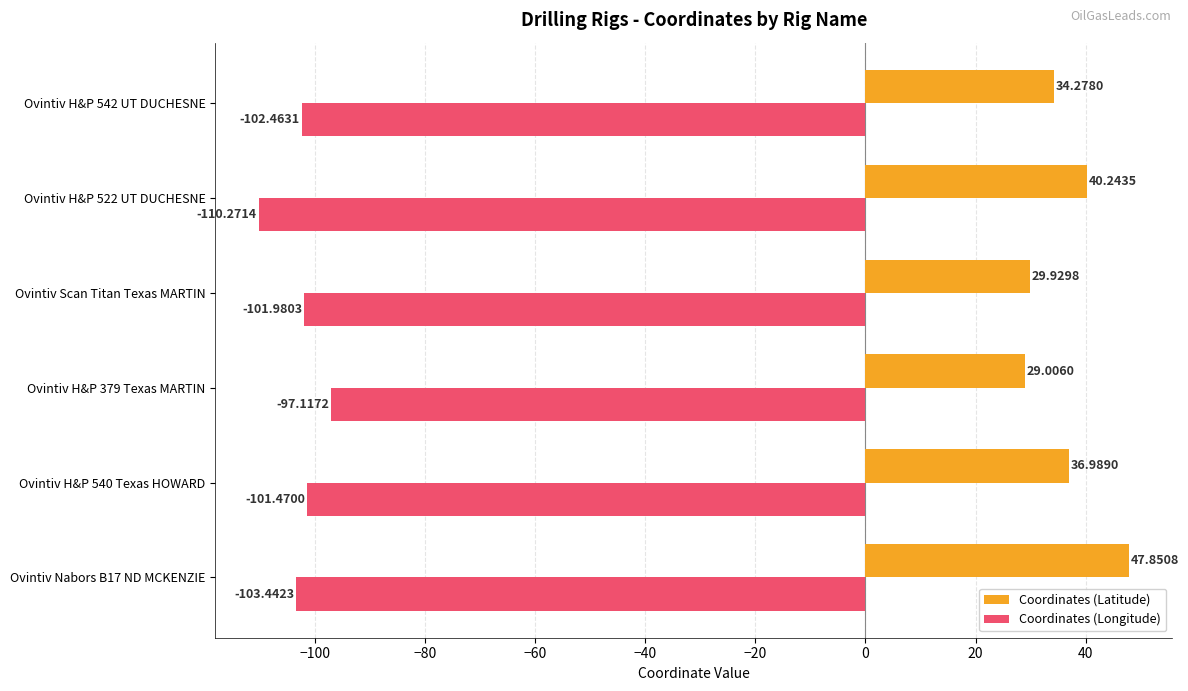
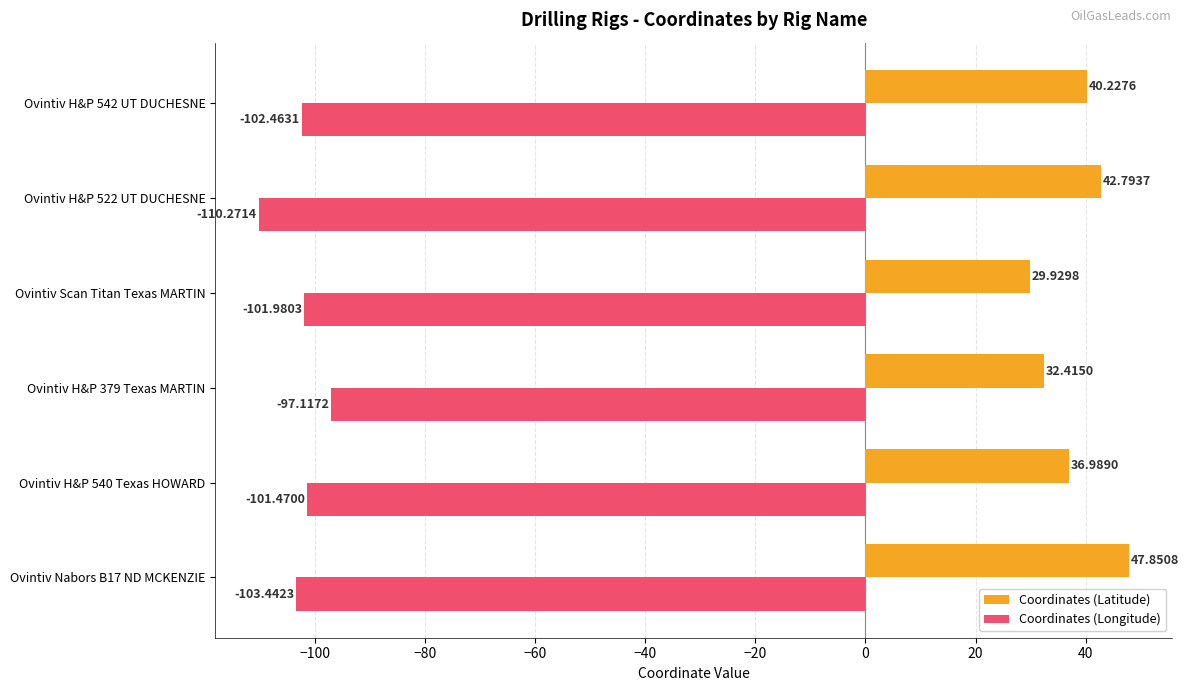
  {
    "Coordinates (Latitude)": {
-     "Ovintiv H&P 542 UT DUCHESNE": 34.2780,
-     "Ovintiv H&P 522 UT DUCHESNE": 40.2435,
+     "Ovintiv H&P 542 UT DUCHESNE": 40.2276,
+     "Ovintiv H&P 522 UT DUCHESNE": 42.7937,
      "Ovintiv Scan Titan Texas MARTIN": 29.9298,
-     "Ovintiv H&P 379 Texas MARTIN": 29.0060,
+     "Ovintiv H&P 379 Texas MARTIN": 32.4150,
      "Ovintiv H&P 540 Texas HOWARD": 36.9890,
      "Ovintiv Nabors B17 ND MCKENZIE": 47.8508
    },
    "Coordinates (Longitude)": {
      "Ovintiv H&P 542 UT DUCHESNE": -102.4631,
      "Ovintiv H&P 522 UT DUCHESNE": -110.2714,
      "Ovintiv Scan Titan Texas MARTIN": -101.9803,
      "Ovintiv H&P 379 Texas MARTIN": -97.1172,
      "Ovintiv H&P 540 Texas HOWARD": -101.4700,
      "Ovintiv Nabors B17 ND MCKENZIE": -103.4423
    }
  }
